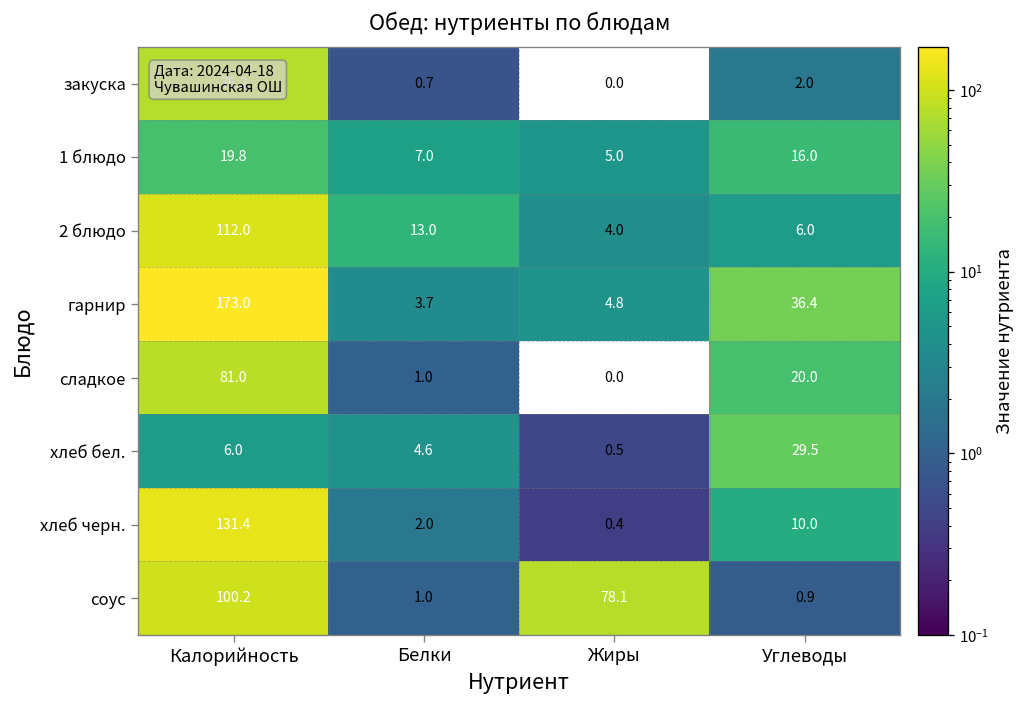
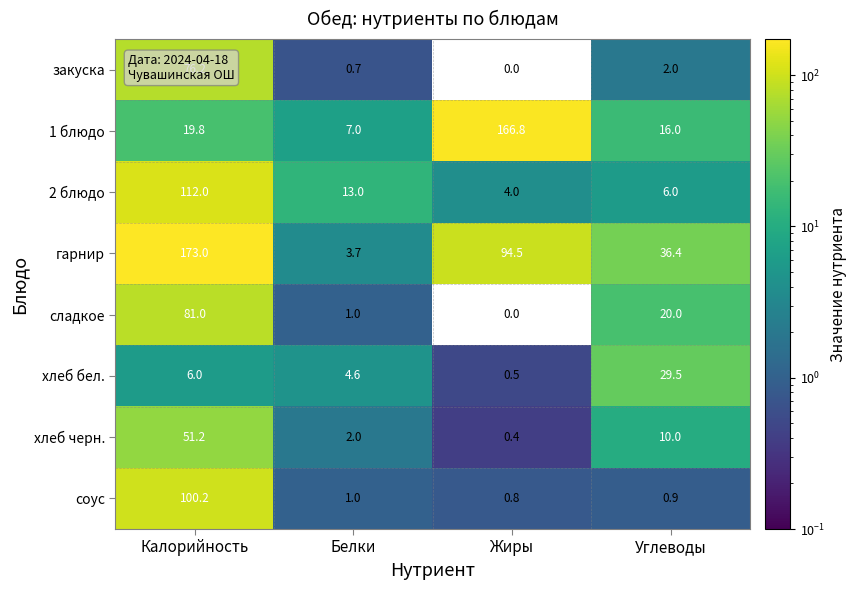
  {
    "закуска": {
      "Белки": 0.7,
      "Жиры": 0.0,
      "Углеводы": 2.0
    },
    "1 блюдо": {
      "Калорийность": 19.8,
      "Белки": 7.0,
-     "Жиры": 5.0,
+     "Жиры": 166.8,
      "Углеводы": 16.0
    },
    "2 блюдо": {
      "Калорийность": 112.0,
      "Белки": 13.0,
      "Жиры": 4.0,
      "Углеводы": 6.0
    },
    "гарнир": {
      "Калорийность": 173.0,
      "Белки": 3.7,
-     "Жиры": 4.8,
+     "Жиры": 94.5,
      "Углеводы": 36.4
    },
    "сладкое": {
      "Калорийность": 81.0,
      "Белки": 1.0,
      "Жиры": 0.0,
      "Углеводы": 20.0
    },
    "хлеб бел.": {
      "Калорийность": 6.0,
      "Белки": 4.6,
      "Жиры": 0.5,
      "Углеводы": 29.5
    },
    "хлеб черн.": {
-     "Калорийность": 131.4,
+     "Калорийность": 51.2,
      "Белки": 2.0,
      "Жиры": 0.4,
      "Углеводы": 10.0
    },
    "соус": {
      "Калорийность": 100.2,
      "Белки": 1.0,
-     "Жиры": 78.1,
+     "Жиры": 0.8,
      "Углеводы": 0.9
    }
  }
